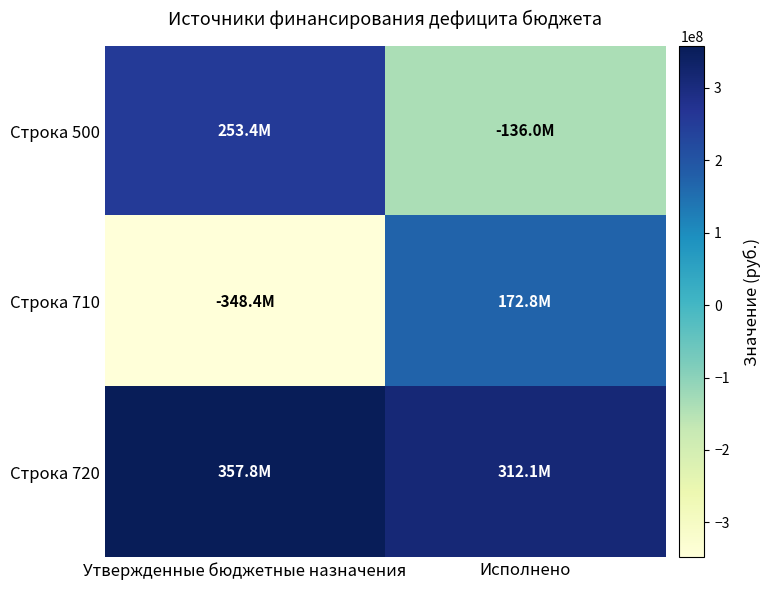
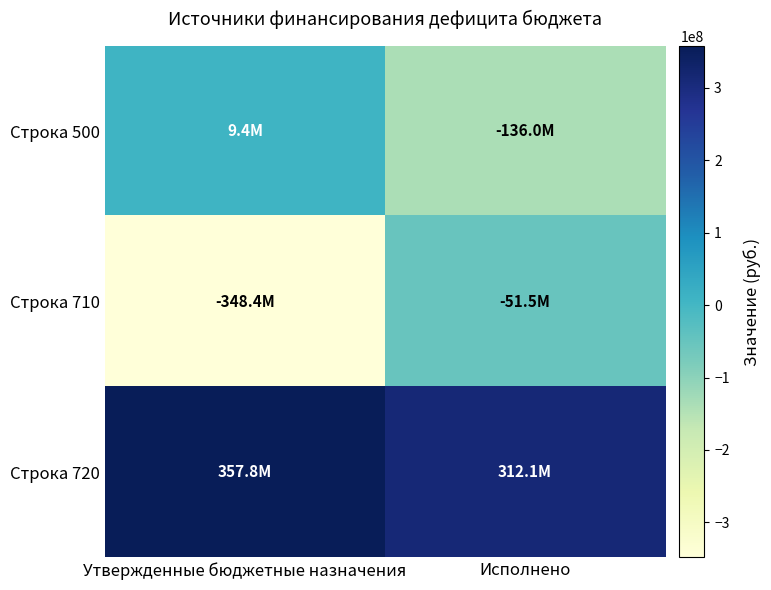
  {
    "Строка 500": {
-     "Утвержденные бюджетные назначения": "253.4M",
+     "Утвержденные бюджетные назначения": "9.4M",
      "Исполнено": "-136.0M"
    },
    "Строка 710": {
      "Утвержденные бюджетные назначения": "-348.4M",
-     "Исполнено": "172.8M"
+     "Исполнено": "-51.5M"
    },
    "Строка 720": {
      "Утвержденные бюджетные назначения": "357.8M",
      "Исполнено": "312.1M"
    }
  }
